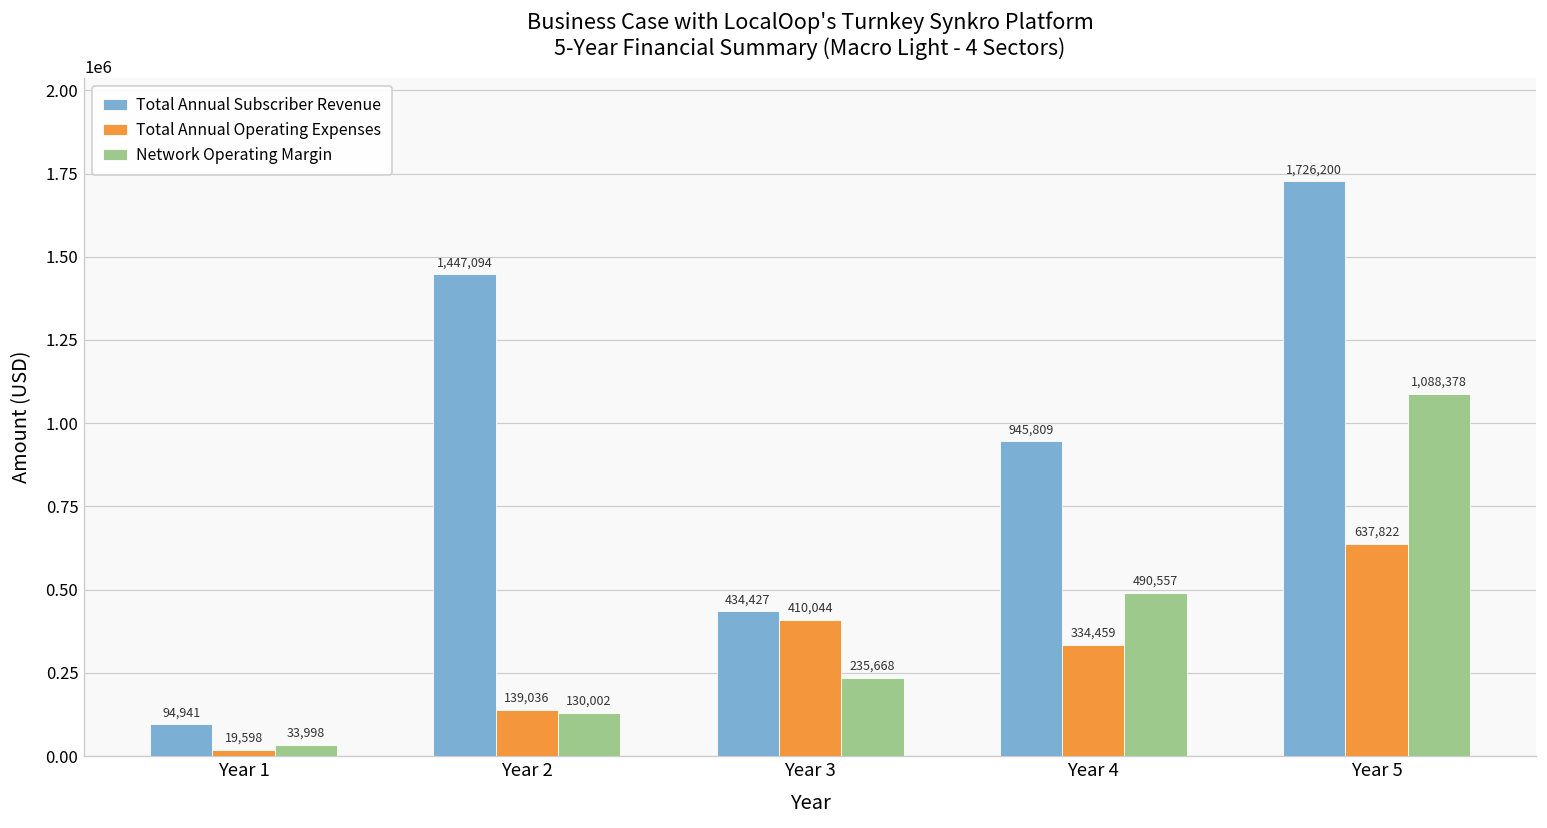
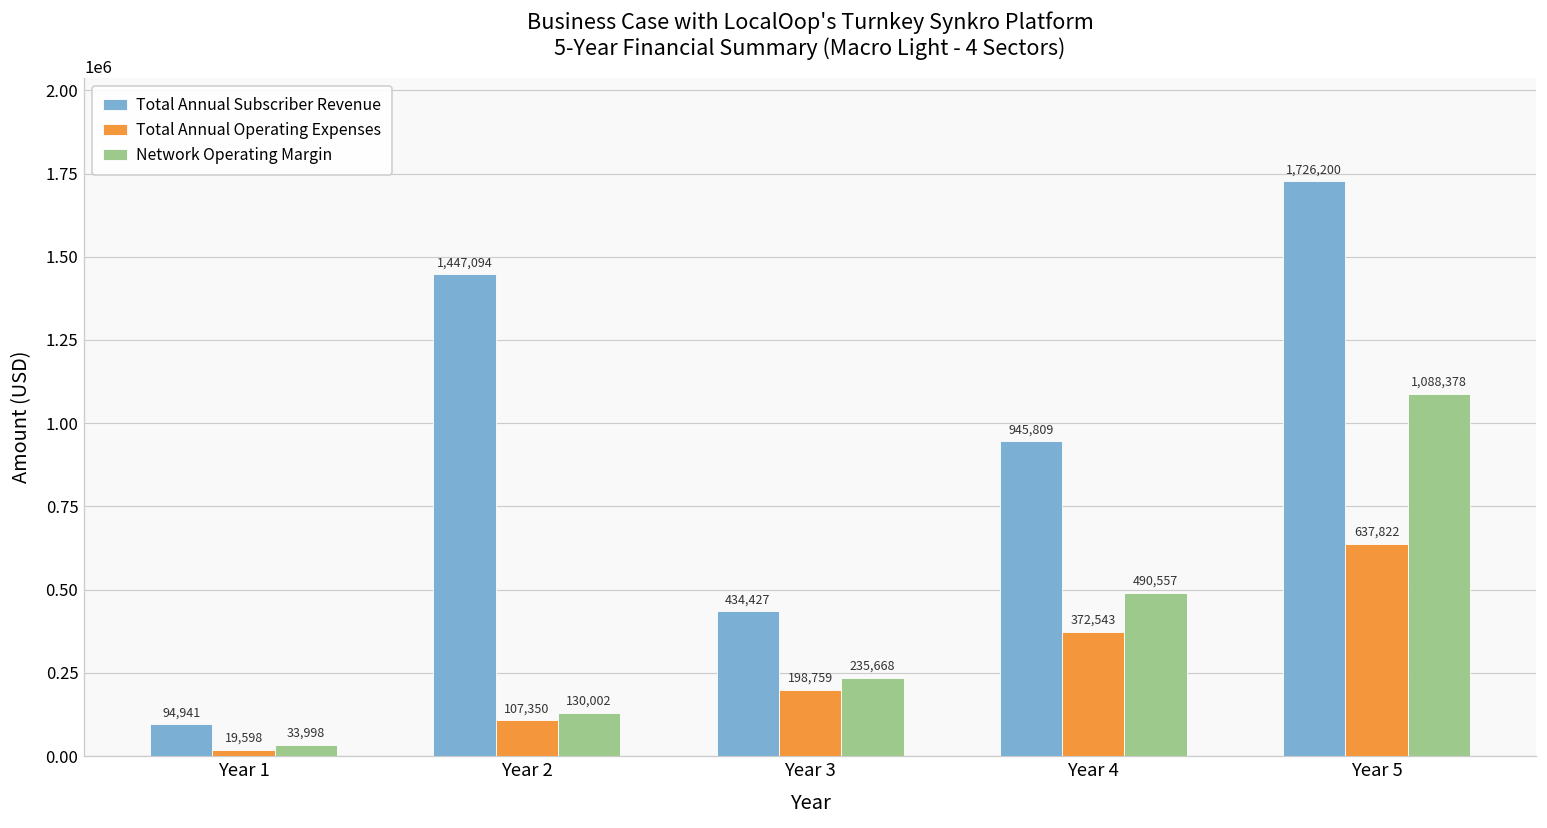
  {
    "Total Annual Subscriber Revenue": {
      "Year 1": "94,941",
      "Year 2": "1,447,094",
      "Year 3": "434,427",
      "Year 4": "945,809",
      "Year 5": "1,726,200"
    },
    "Total Annual Operating Expenses": {
      "Year 1": "19,598",
-     "Year 2": "139,036",
-     "Year 3": "410,044",
-     "Year 4": "334,459",
+     "Year 2": "107,350",
+     "Year 3": "198,759",
+     "Year 4": "372,543",
      "Year 5": "637,822"
    },
    "Network Operating Margin": {
      "Year 1": "33,998",
      "Year 2": "130,002",
      "Year 3": "235,668",
      "Year 4": "490,557",
      "Year 5": "1,088,378"
    }
  }
